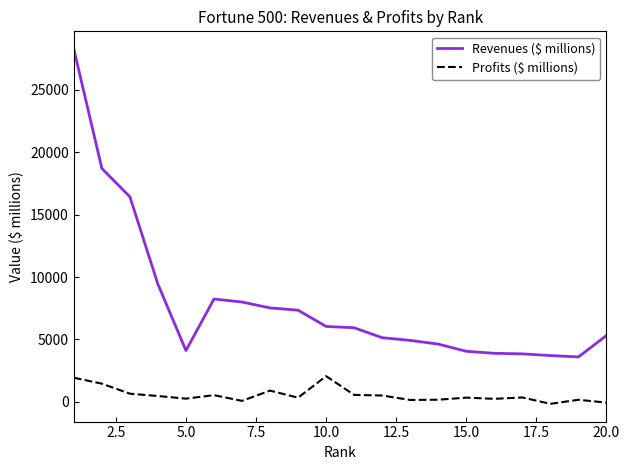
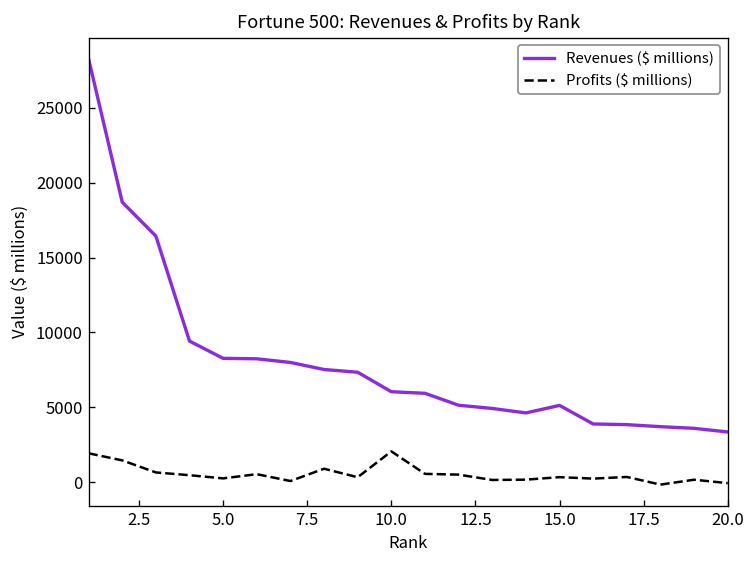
  {
    "Revenues ($ millions)": {
-     "5.0": 4100,
+     "5.0": 8300,
      "10.0": 6000,
-     "15.0": 4100,
-     "20.0": 5300
+     "15.0": 5100,
+     "20.0": 3400
    },
    "Profits ($ millions)": {
      "5.0": 300,
      "10.0": 2100,
      "15.0": 300,
      "20.0": -100
    }
  }
